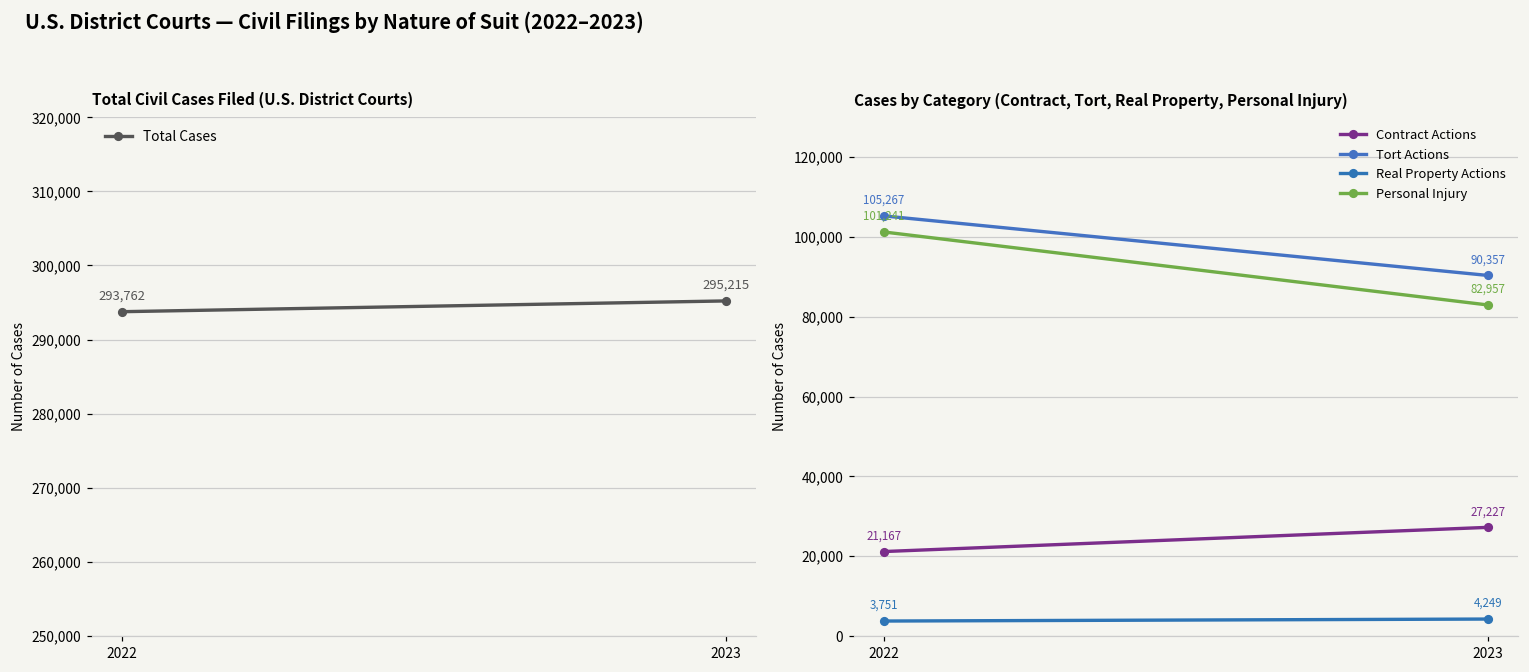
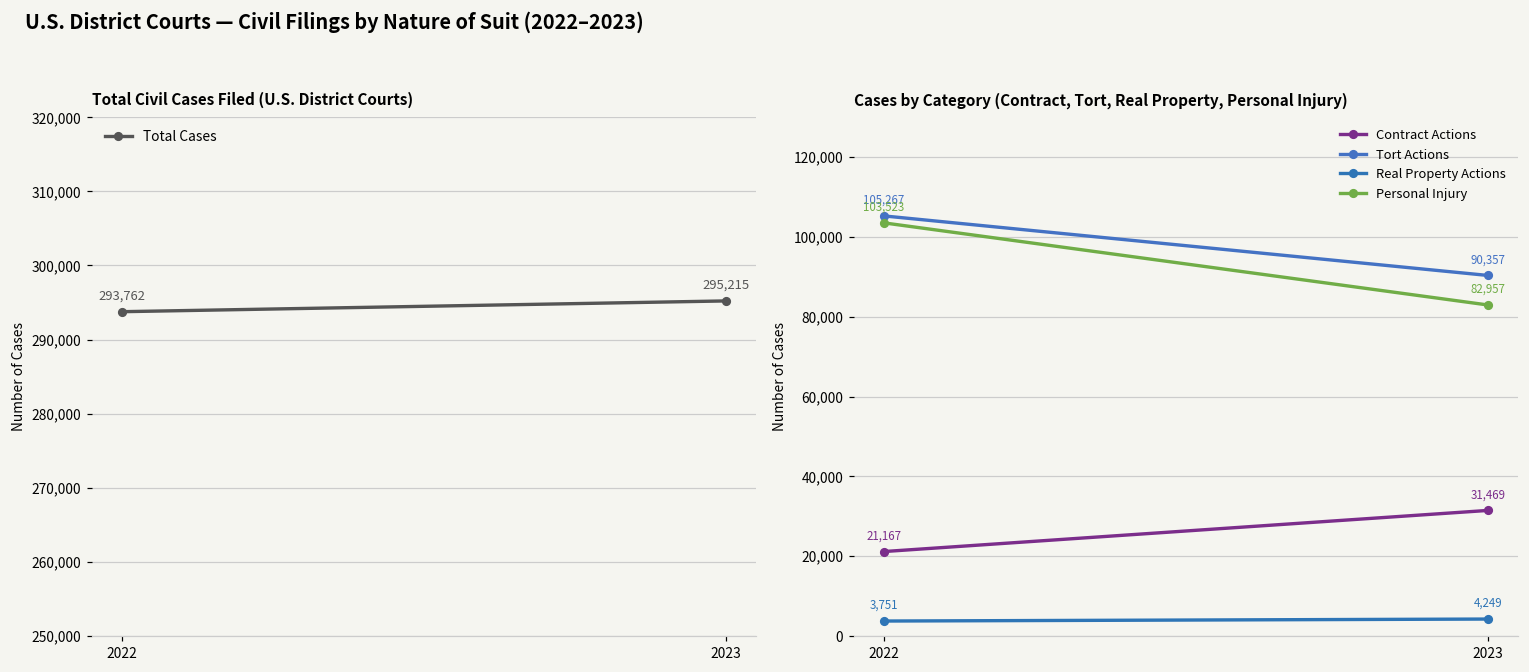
  {
    "Total Civil Cases Filed (U.S. District Courts)": {
      "2022": "293,762",
      "2023": "295,215"
    },
    "Cases by Category (Contract, Tort, Real Property, Personal Injury)": {
      "Contract Actions": {
        "2022": "21,167",
-       "2023": "27,227"
+       "2023": "31,469"
      },
      "Personal Injury": {
-       "2022": "101,241",
+       "2022": "103,523",
        "2023": "82,957"
      }
    }
  }
